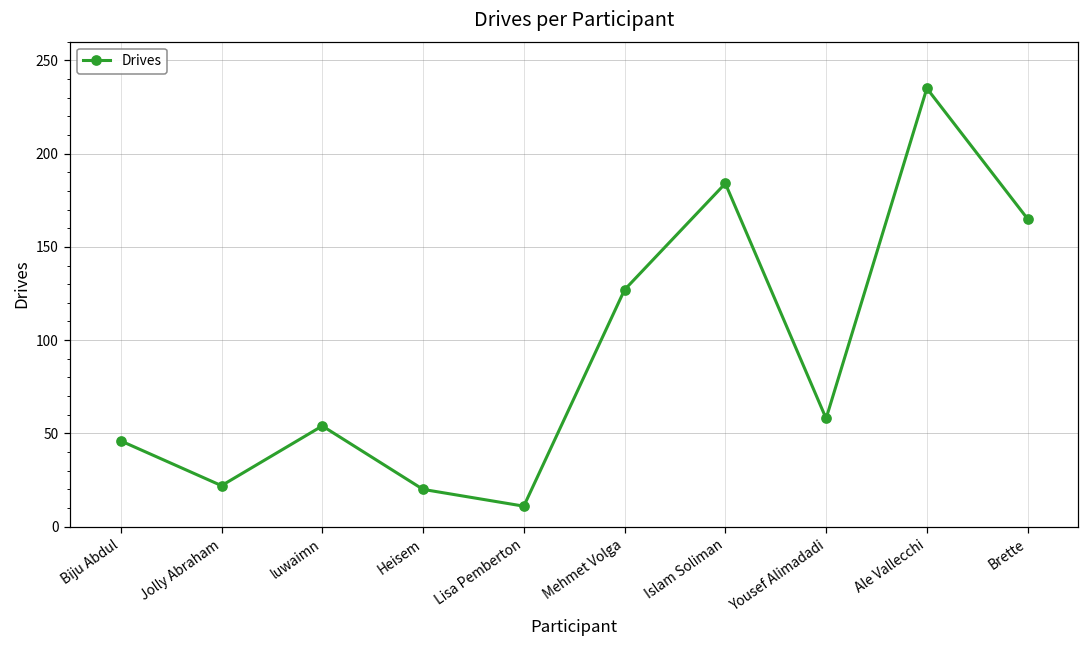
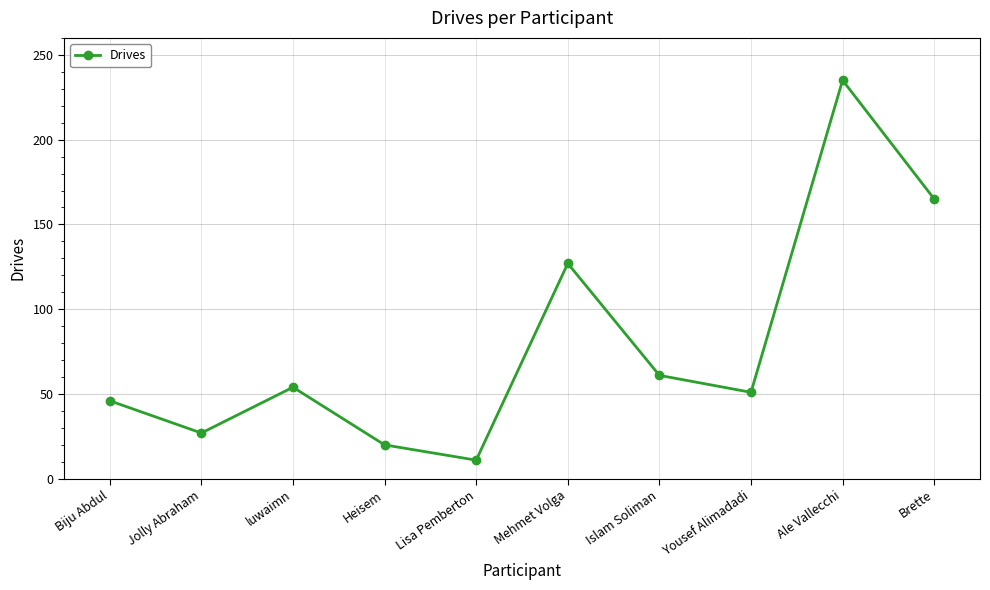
  {
    "Biju Abdul": 46,
-   "Jolly Abraham": 22,
+   "Jolly Abraham": 27,
    "luwaimn": 54,
    "Heisem": 20,
    "Lisa Pemberton": 11,
    "Mehmet Volga": 127,
-   "Islam Soliman": 184,
-   "Yousef Alimadadi": 58,
+   "Islam Soliman": 61,
+   "Yousef Alimadadi": 51,
    "Ale Vallecchi": 235,
    "Brette": 165
  }
